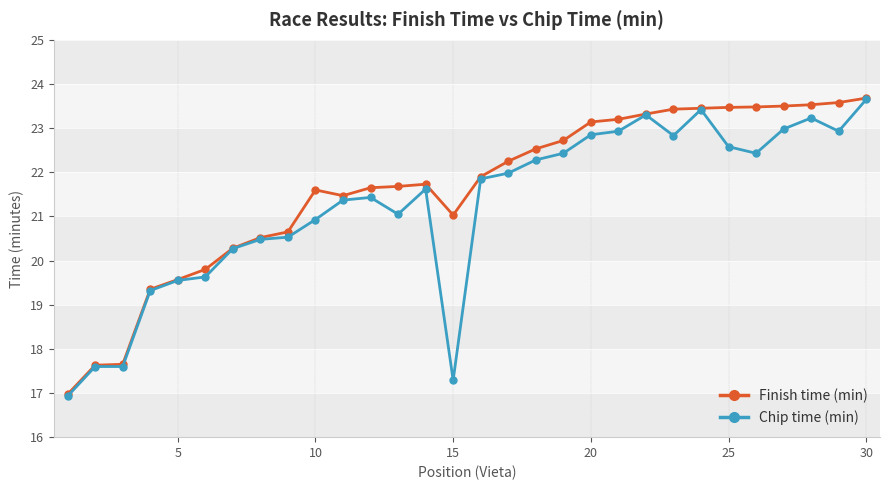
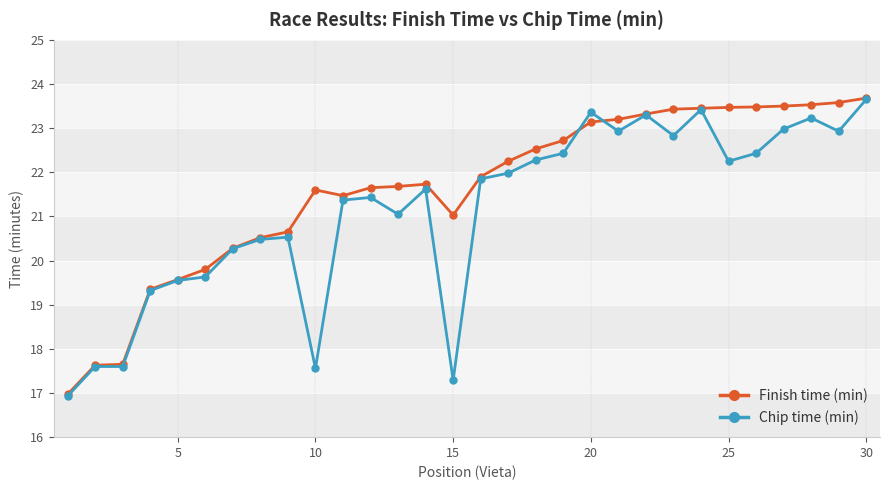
  {
    "Finish time (min)": {
      "10": 21.6,
      "15": 21.0,
      "20": 23.1,
      "25": 23.5
    },
    "Chip time (min)": {
-     "10": 20.9,
+     "10": 17.6,
      "15": 17.3,
-     "20": 22.9,
-     "25": 22.6
+     "20": 23.4,
+     "25": 22.3
    }
  }
